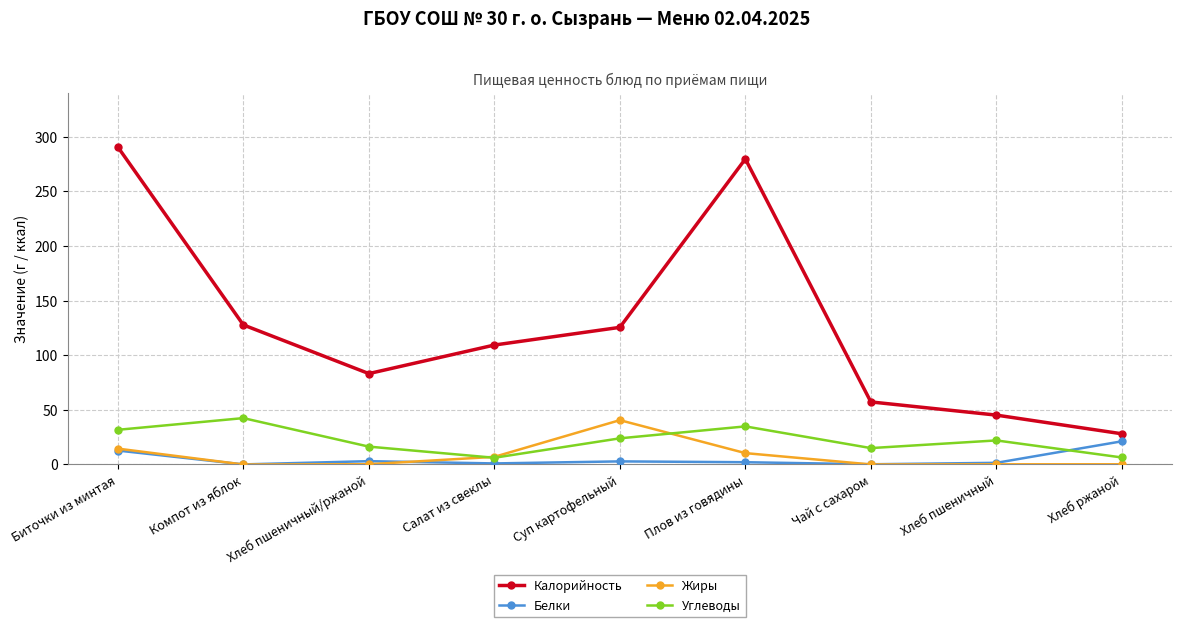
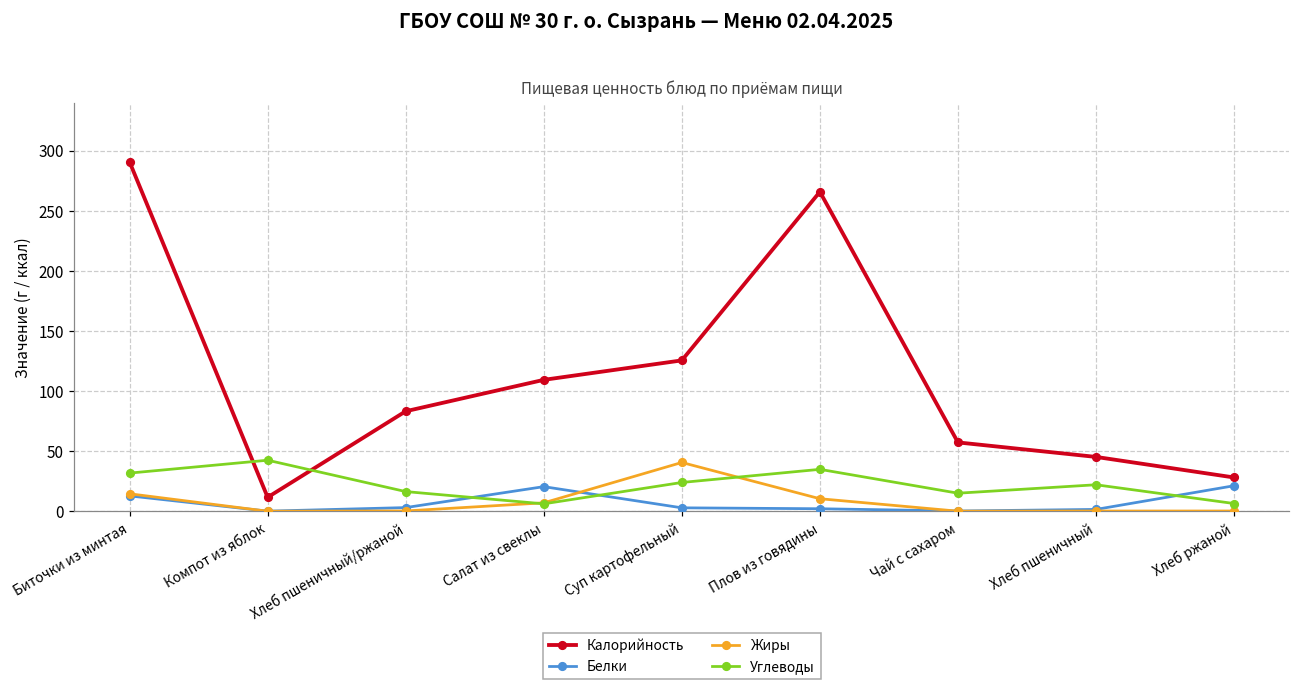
  {
    "Калорийность": {
      "Биточки из минтая": 291,
-     "Компот из яблок": 128,
+     "Компот из яблок": 12,
      "Хлеб пшеничный/ржаной": 83,
      "Салат из свеклы": 109,
      "Суп картофельный": 126,
-     "Плов из говядины": 280,
+     "Плов из говядины": 266,
      "Чай с сахаром": 57,
      "Хлеб пшеничный": 45,
      "Хлеб ржаной": 28
    },
    "Белки": {
      "Хлеб пшеничный/ржаной": 3,
-     "Салат из свеклы": 1,
+     "Салат из свеклы": 20,
      "Суп картофельный": 3,
      "Плов из говядины": 2,
      "Хлеб ржаной": 21
    },
    "Жиры": {
      "Хлеб пшеничный/ржаной": 0,
      "Суп картофельный": 41,
      "Плов из говядины": 10,
      "Хлеб ржаной": 0
    },
    "Углеводы": {
      "Биточки из минтая": 32,
      "Компот из яблок": 42,
      "Хлеб пшеничный/ржаной": 16,
      "Суп картофельный": 24,
      "Плов из говядины": 35,
      "Чай с сахаром": 15,
      "Хлеб пшеничный": 22,
      "Хлеб ржаной": 6
    }
  }
